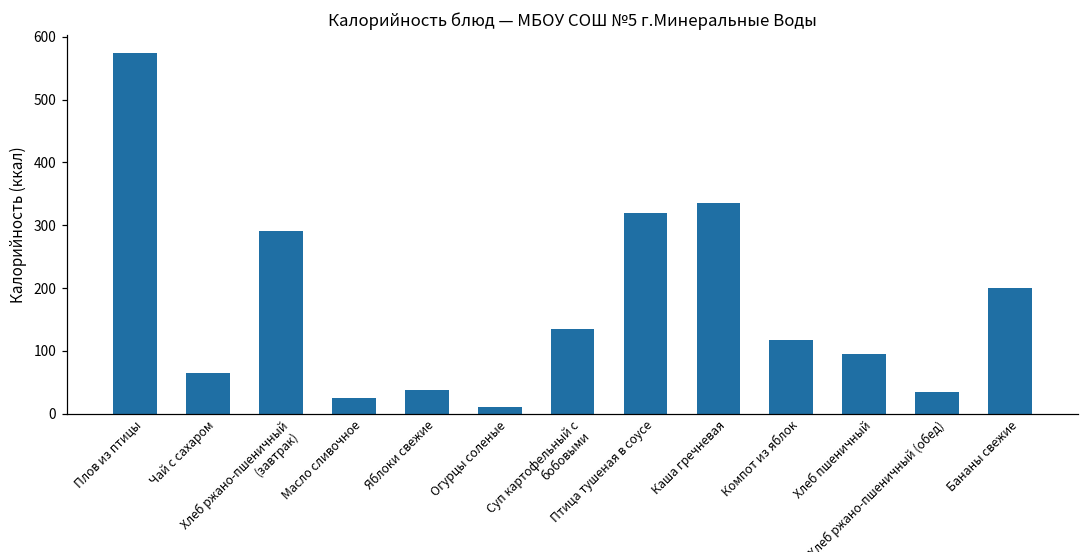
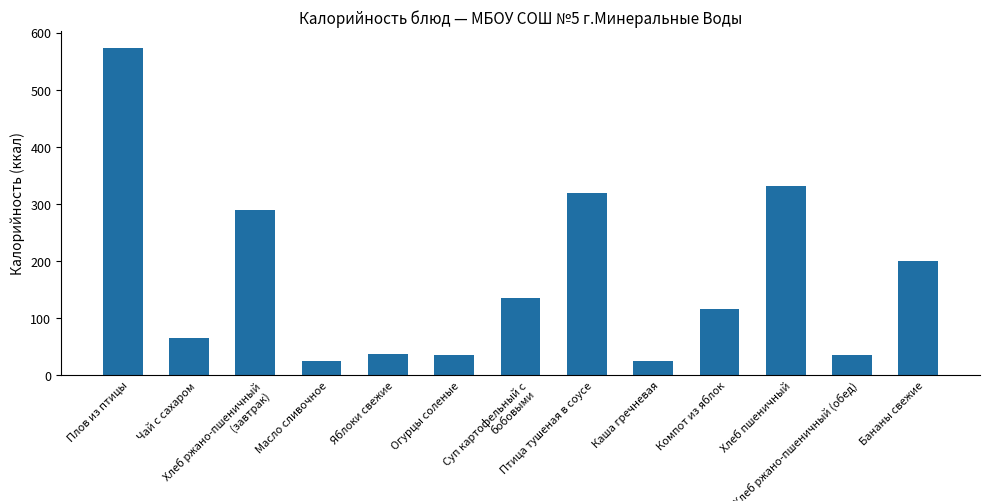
  {
    "Плов из птицы": 570,
    "Чай с сахаром": 70,
    "Хлеб ржано-пшеничный (завтрак)": 290,
    "Масло сливочное": 20,
    "Яблоки свежие": 40,
-   "Огурцы соленые": 10,
+   "Огурцы соленые": 40,
    "Суп картофельный с бобовыми": 130,
    "Птица тушеная в соусе": 320,
-   "Каша гречневая": 340,
+   "Каша гречневая": 30,
    "Компот из яблок": 120,
-   "Хлеб пшеничный": 90,
+   "Хлеб пшеничный": 330,
    "Хлеб ржано-пшеничный (обед)": 30,
    "Бананы свежие": 200
  }
